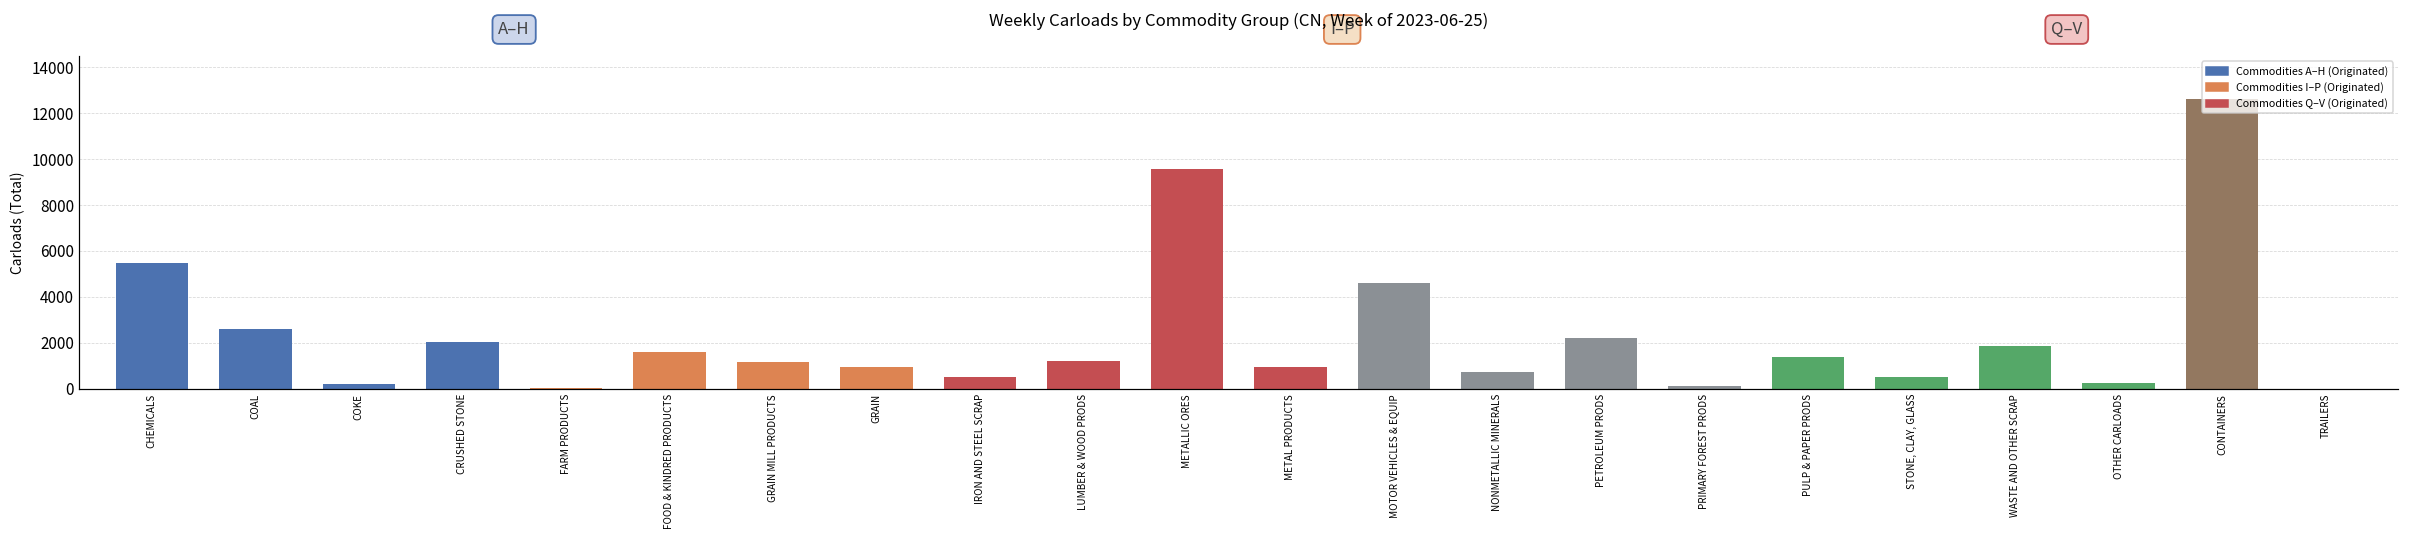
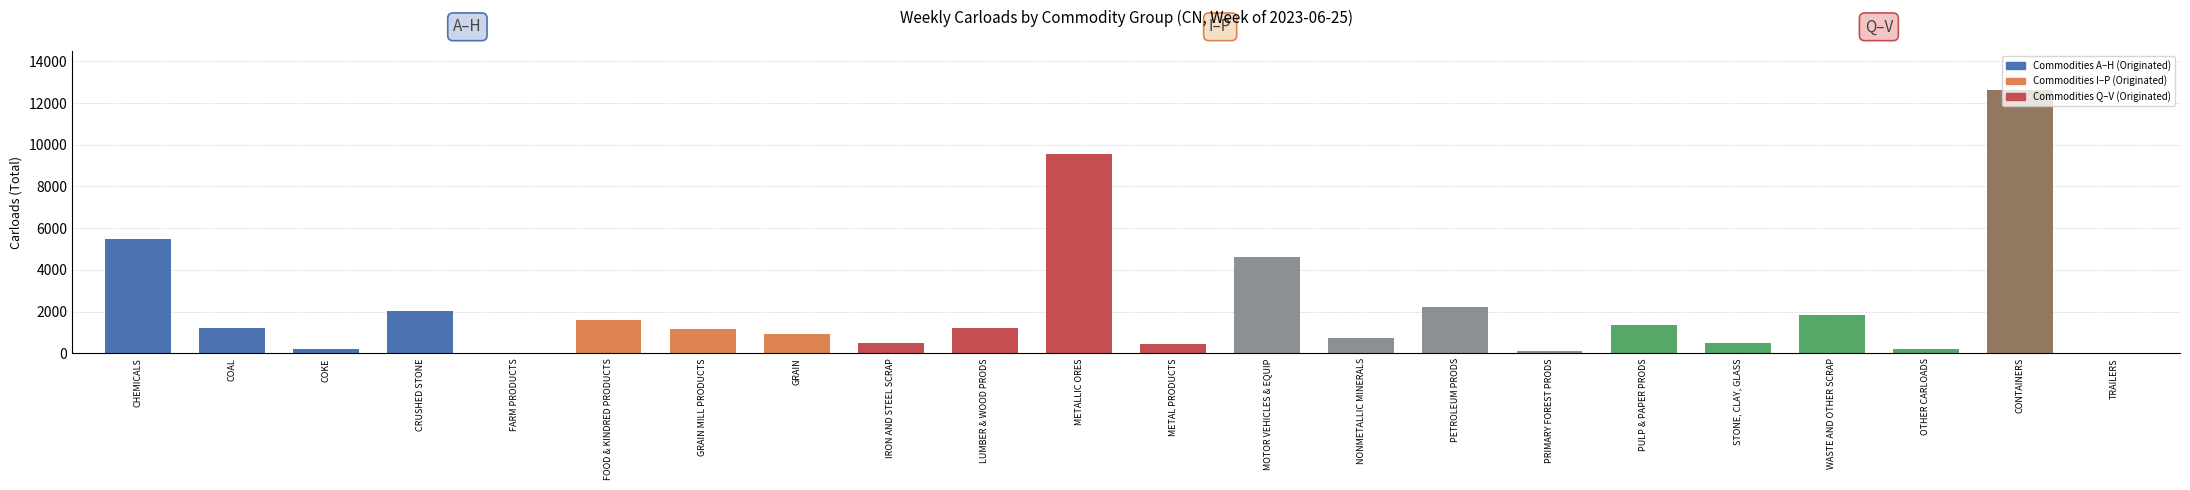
  {
    "CHEMICALS": 5500,
-   "COAL": 2600,
+   "COAL": 1200,
    "COKE": 200,
    "CRUSHED STONE": 2000,
    "FOOD & KINDRED PRODUCTS": 1600,
    "GRAIN MILL PRODUCTS": 1100,
    "GRAIN": 900,
    "IRON AND STEEL SCRAP": 500,
    "LUMBER & WOOD PRODS": 1200,
    "METALLIC ORES": 9600,
-   "METAL PRODUCTS": 900,
+   "METAL PRODUCTS": 500,
    "MOTOR VEHICLES & EQUIP": 4600,
    "NONMETALLIC MINERALS": 700,
    "PETROLEUM PRODS": 2200,
    "PULP & PAPER PRODS": 1400,
    "STONE, CLAY, GLASS": 500,
    "WASTE AND OTHER SCRAP": 1800,
    "OTHER CARLOADS": 200,
    "TRAILERS": 0
  }
